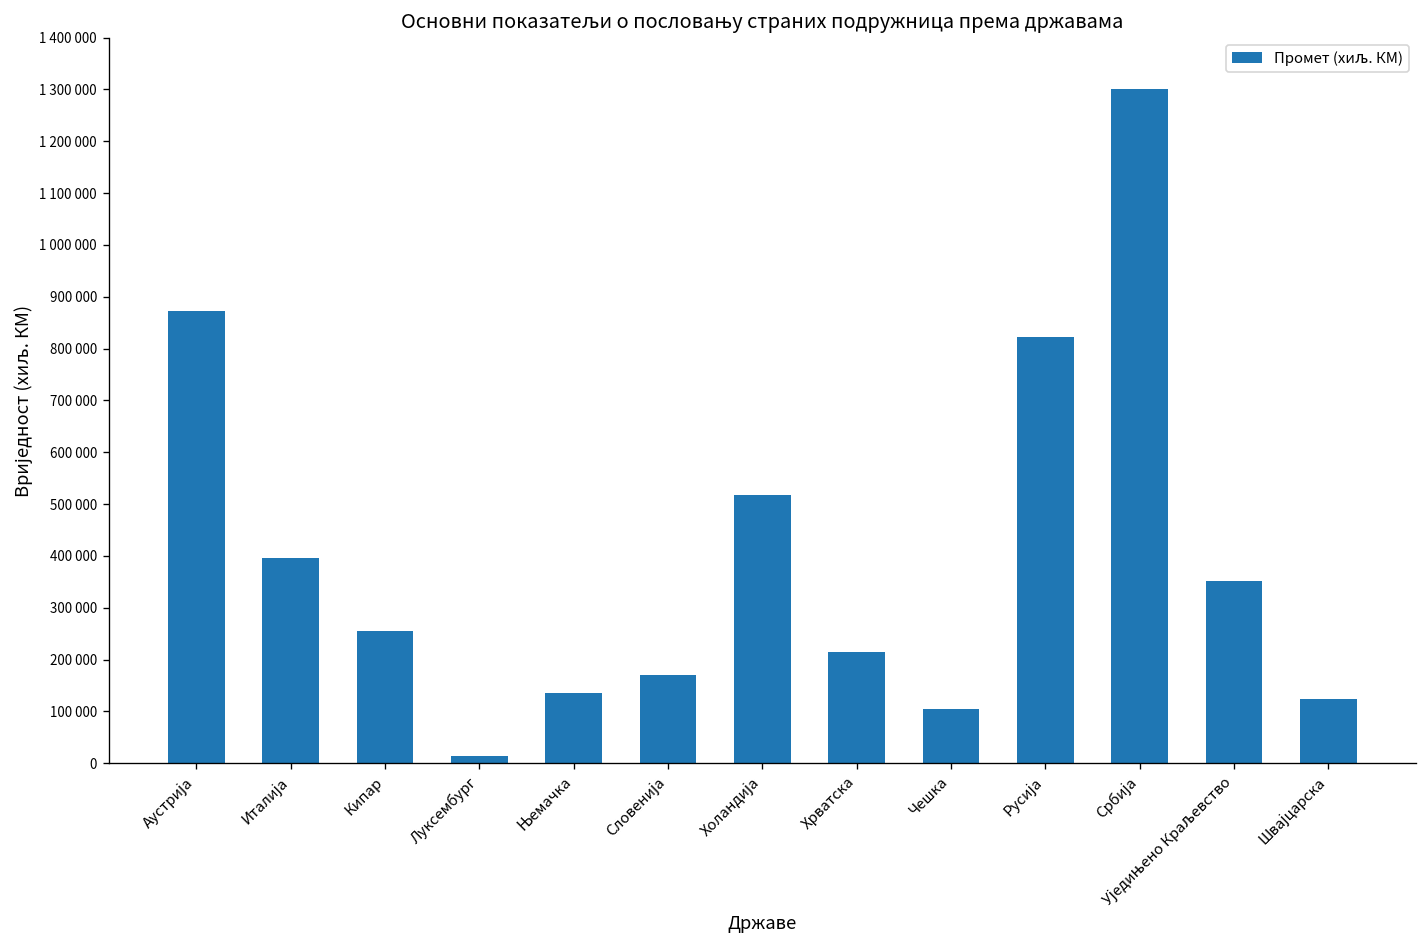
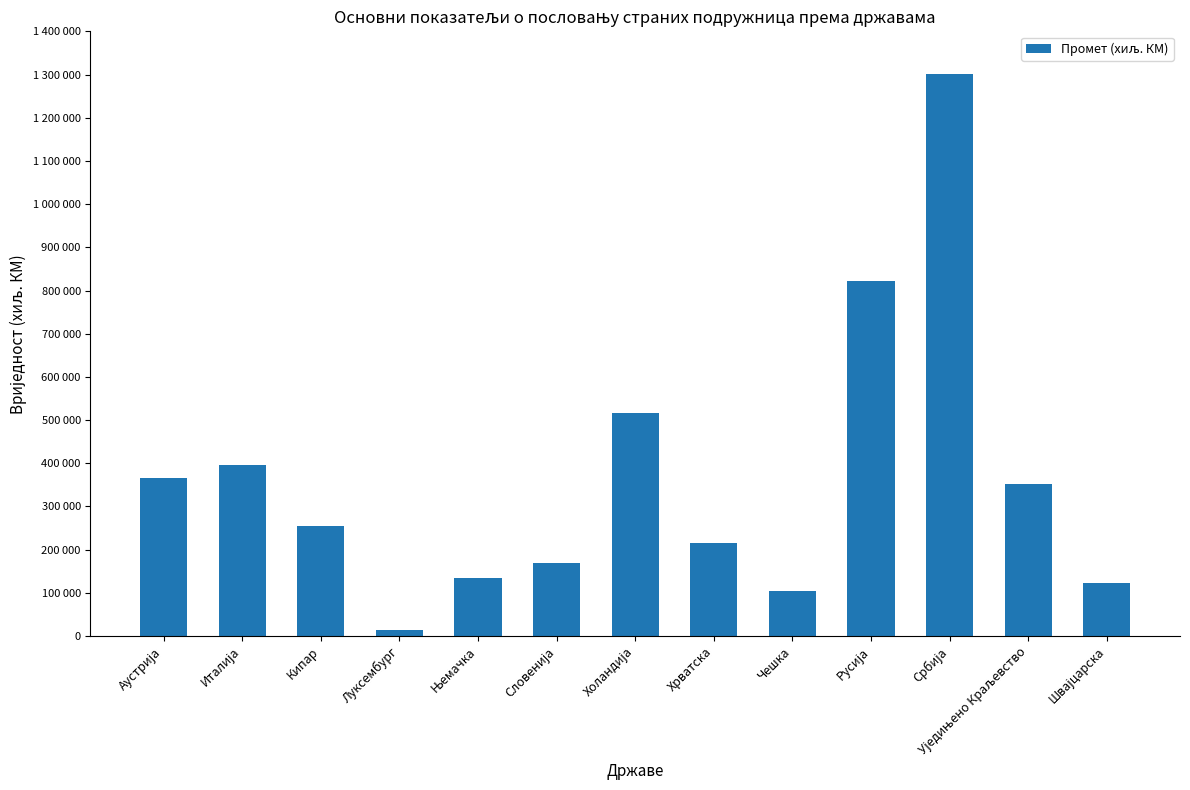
  {
-   "Аустрија": 870000,
+   "Аустрија": 370000,
    "Италија": 400000,
    "Кипар": 260000,
    "Луксембург": 10000,
    "Њемачка": 130000,
    "Словенија": 170000,
    "Холандија": 520000,
    "Хрватска": 220000,
    "Чешка": 100000,
    "Русија": 820000,
    "Србија": 1300000,
    "Уједињено Краљевство": 350000,
    "Швајцарска": 120000
  }
